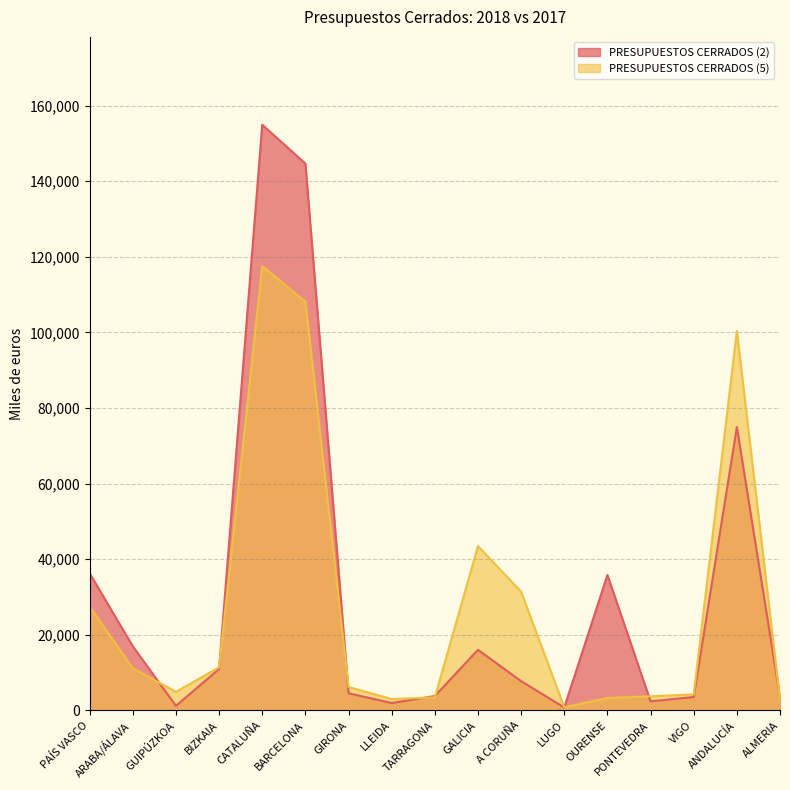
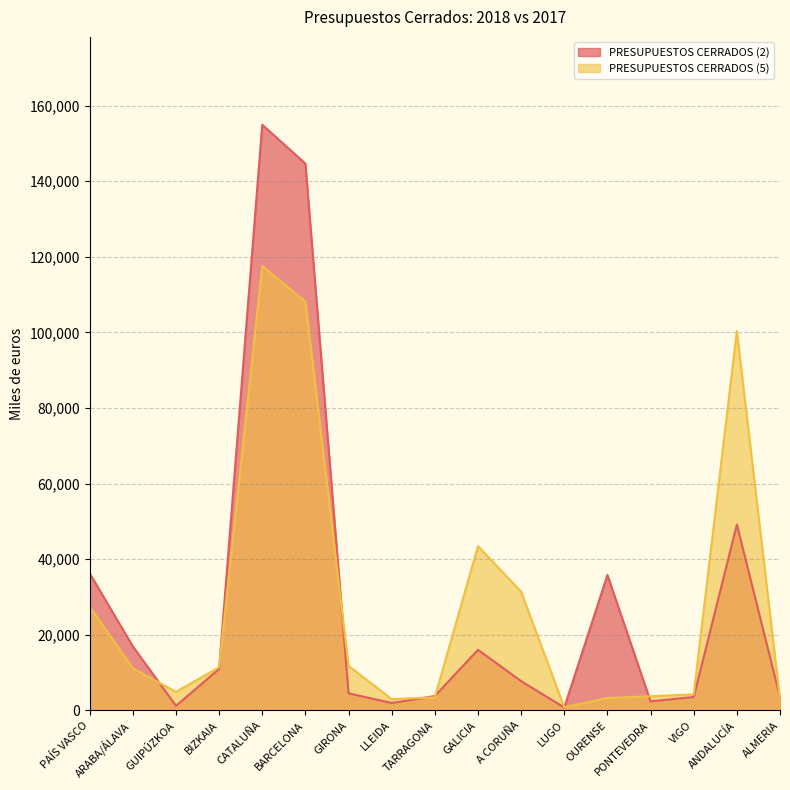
  {
    "PRESUPUESTOS CERRADOS (2)": {
      "PAÍS VASCO": "36,000",
      "ARABA/ÁLAVA": "17,000",
      "GUIPÚZKOA": "1,000",
      "CATALUÑA": "155,000",
      "BARCELONA": "145,000",
      "GIRONA": "5,000",
      "LLEIDA": "2,000",
      "GALICIA": "16,000",
      "A CORUÑA": "8,000",
      "OURENSE": "36,000",
      "PONTEVEDRA": "2,000",
      "VIGO": "4,000",
-     "ANDALUCÍA": "75,000"
+     "ANDALUCÍA": "49,000"
    },
    "PRESUPUESTOS CERRADOS (5)": {
      "PAÍS VASCO": "27,000",
      "ARABA/ÁLAVA": "11,000",
      "GUIPÚZKOA": "5,000",
      "CATALUÑA": "118,000",
      "BARCELONA": "108,000",
-     "GIRONA": "6,000",
+     "GIRONA": "12,000",
      "LLEIDA": "3,000",
      "GALICIA": "43,000",
      "A CORUÑA": "31,000",
      "OURENSE": "3,000",
      "PONTEVEDRA": "4,000",
      "VIGO": "4,000",
      "ANDALUCÍA": "100,000"
    }
  }
